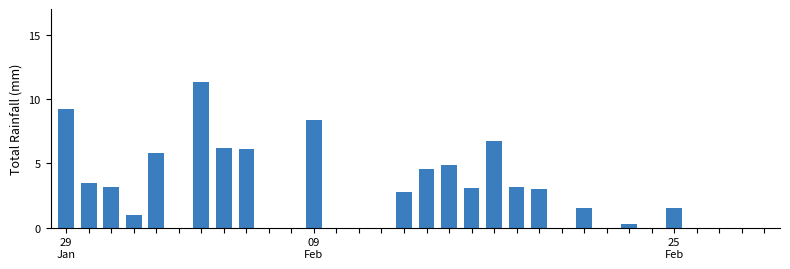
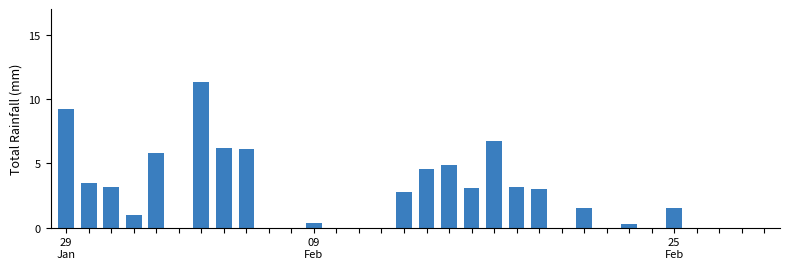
  {
    "29 Jan": 9.2,
-   "09 Feb": 8.4,
+   "09 Feb": 0.4,
    "25 Feb": 1.5
  }
